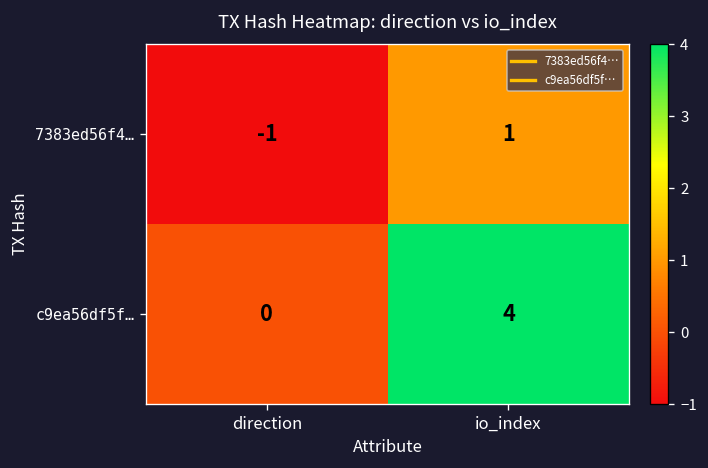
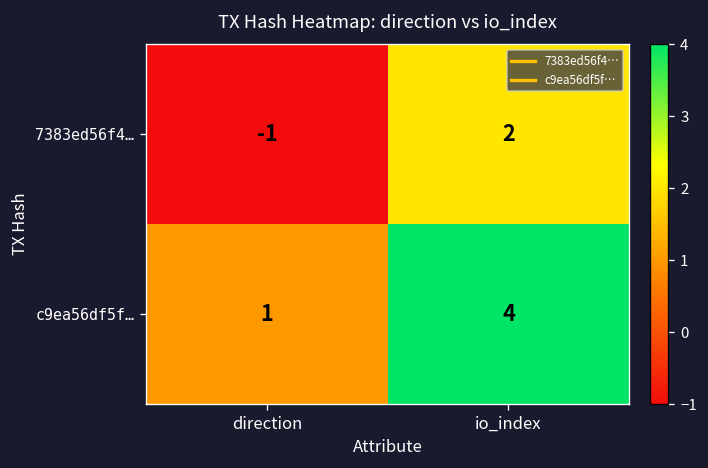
  {
    "7383ed56f4…": {
      "direction": -1,
-     "io_index": 1
+     "io_index": 2
    },
    "c9ea56df5f…": {
-     "direction": 0,
+     "direction": 1,
      "io_index": 4
    }
  }
